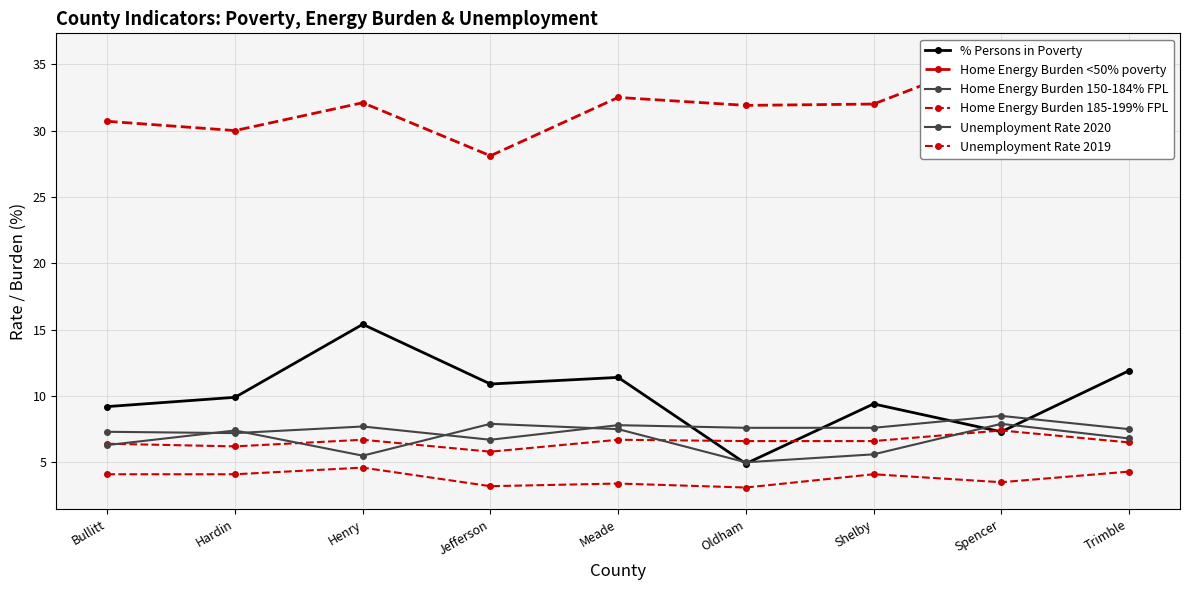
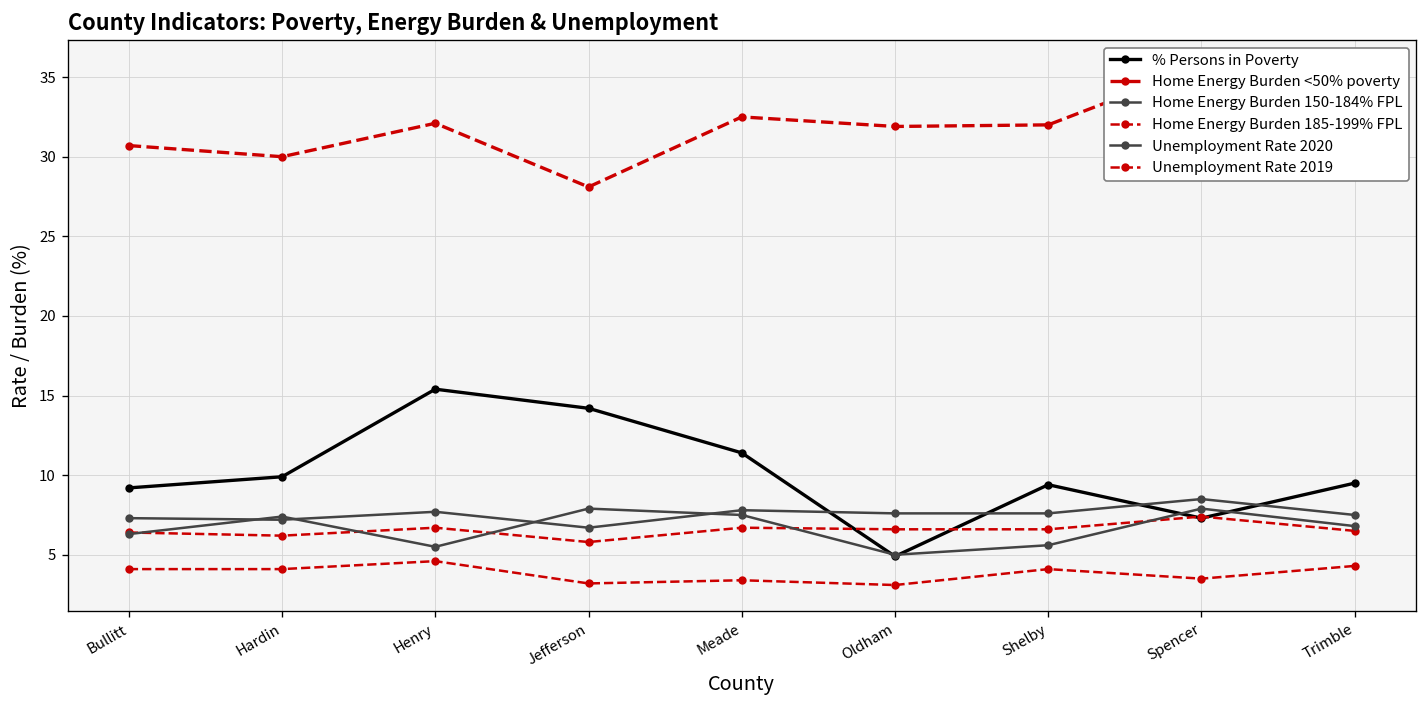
  {
    "% Persons in Poverty": {
      "Bullitt": 9.2,
      "Hardin": 9.9,
      "Henry": 15.4,
-     "Jefferson": 10.9,
+     "Jefferson": 14.2,
      "Meade": 11.4,
      "Shelby": 9.4,
-     "Trimble": 11.9
+     "Trimble": 9.5
    }
  }
